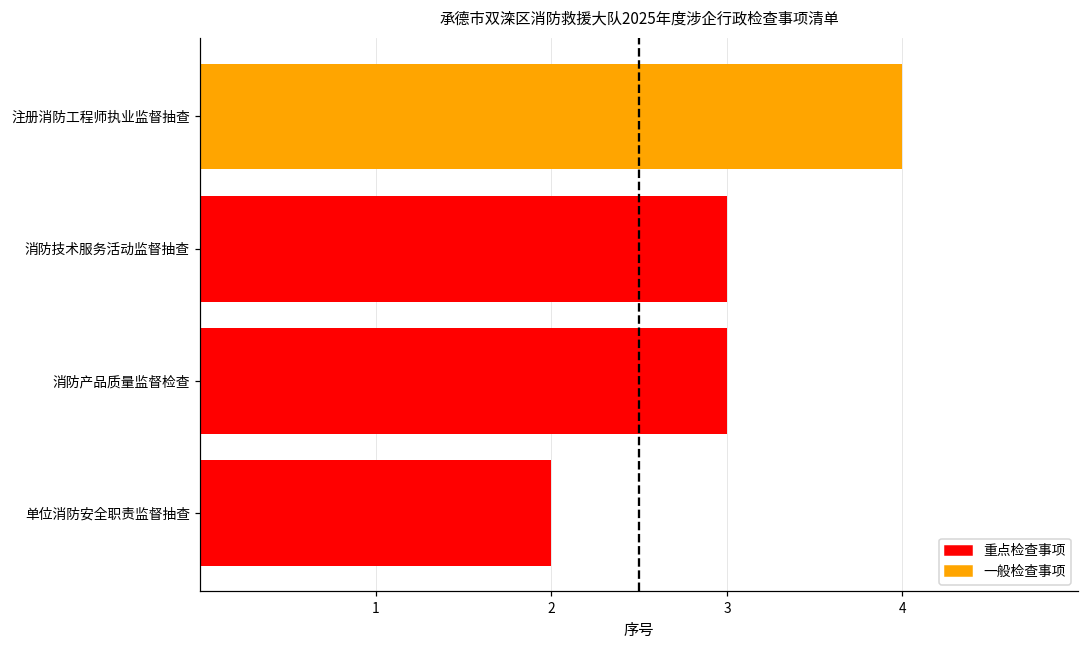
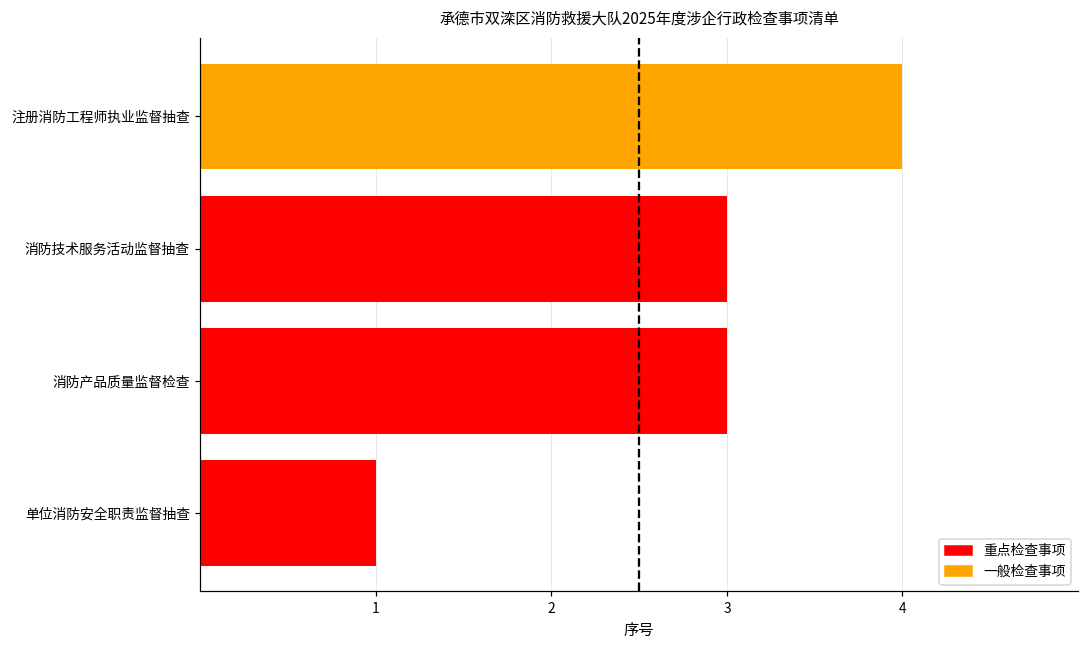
  {
    "注册消防工程师执业监督抽查": 4,
    "消防技术服务活动监督抽查": 3,
    "消防产品质量监督检查": 3,
-   "单位消防安全职责监督抽查": 2
+   "单位消防安全职责监督抽查": 1
  }
